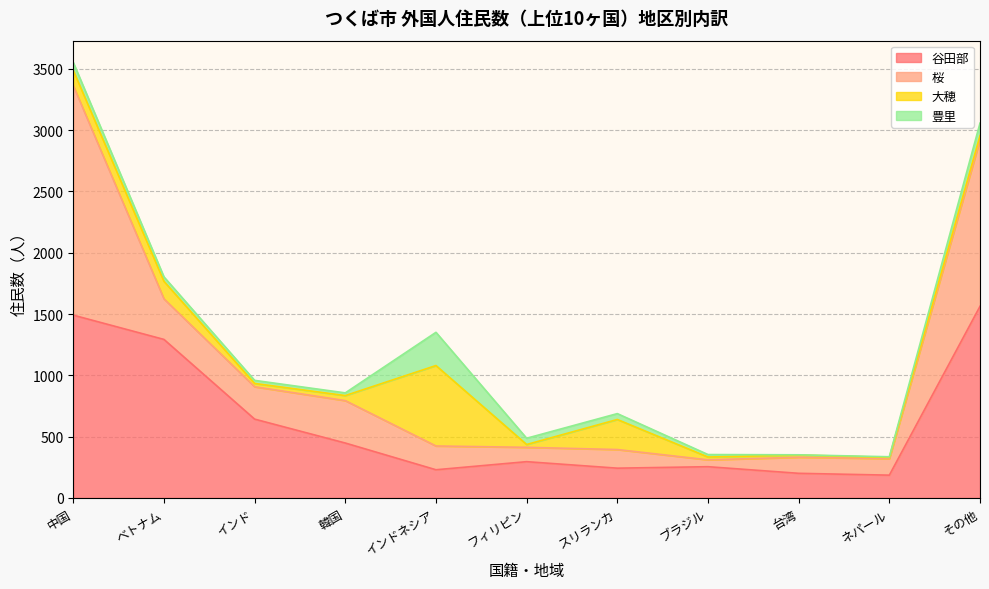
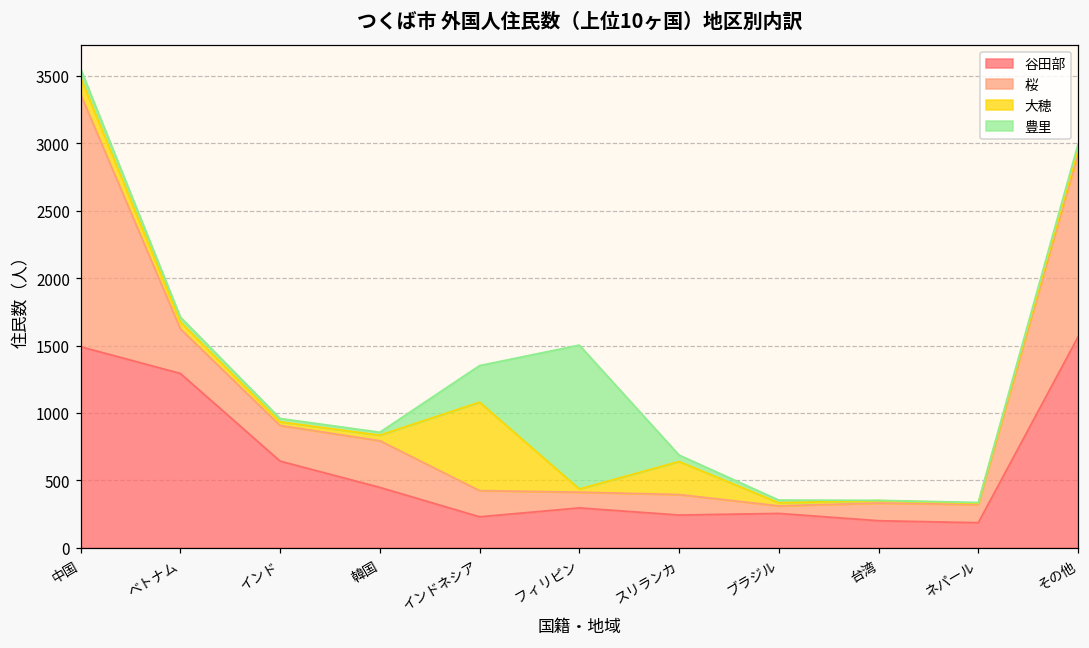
  {
    "大穂": {
      "中国": 120,
-     "ベトナム": 140,
+     "ベトナム": 50,
      "インド": 30,
      "韓国": 40,
      "インドネシア": 660,
      "フィリピン": 20,
      "スリランカ": 250,
      "その他": 30
    },
    "豊里": {
      "中国": 70,
      "ベトナム": 40,
      "インド": 30,
      "韓国": 20,
      "インドネシア": 270,
-     "フィリピン": 50,
+     "フィリピン": 1070,
      "スリランカ": 50,
-     "その他": 100
+     "その他": 40
    }
  }
